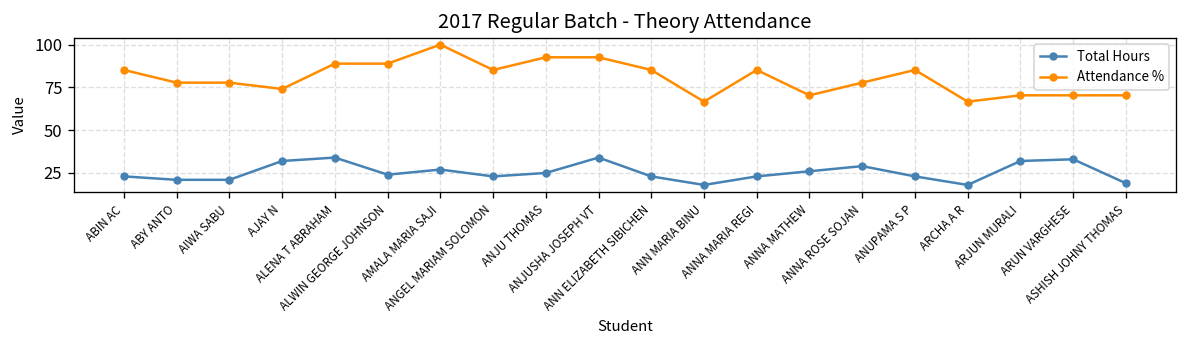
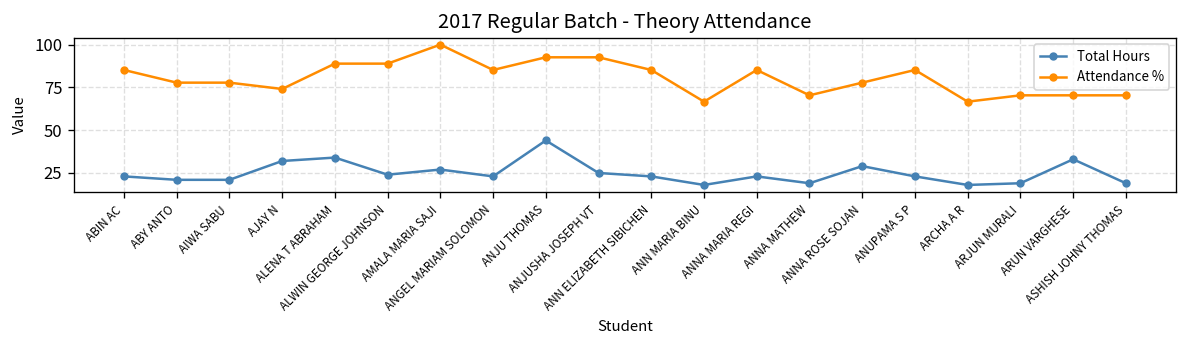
  {
    "Total Hours": {
      "ABIN AC": 23,
      "ABY ANTO": 21,
      "AIWA SABU": 21,
      "AJAY N": 32,
      "ALENA T ABRAHAM": 34,
      "ALWIN GEORGE JOHNSON": 24,
      "AMALA MARIA SAJI": 27,
      "ANGEL MARIAM SOLOMON": 23,
-     "ANJU THOMAS": 25,
-     "ANJUSHA JOSEPH VT": 34,
+     "ANJU THOMAS": 44,
+     "ANJUSHA JOSEPH VT": 25,
      "ANN ELIZABETH SIBICHEN": 23,
      "ANN MARIA BINU": 18,
      "ANNA MARIA REGI": 23,
-     "ANNA MATHEW": 26,
+     "ANNA MATHEW": 19,
      "ANNA ROSE SOJAN": 29,
      "ANUPAMA S P": 23,
      "ARCHA A R": 18,
-     "ARJUN MURALI": 32,
+     "ARJUN MURALI": 19,
      "ARUN VARGHESE": 33,
      "ASHISH JOHNY THOMAS": 19
    },
    "Attendance %": {
      "ABIN AC": 85,
      "ABY ANTO": 78,
      "AIWA SABU": 78,
      "AJAY N": 74,
      "ALENA T ABRAHAM": 89,
      "ALWIN GEORGE JOHNSON": 89,
      "AMALA MARIA SAJI": 100,
      "ANGEL MARIAM SOLOMON": 85,
      "ANJU THOMAS": 93,
      "ANJUSHA JOSEPH VT": 93,
      "ANN ELIZABETH SIBICHEN": 85,
      "ANN MARIA BINU": 67,
      "ANNA MARIA REGI": 85,
      "ANNA MATHEW": 70,
      "ANNA ROSE SOJAN": 78,
      "ANUPAMA S P": 85,
      "ARCHA A R": 67,
      "ARJUN MURALI": 70,
      "ARUN VARGHESE": 70,
      "ASHISH JOHNY THOMAS": 70
    }
  }
